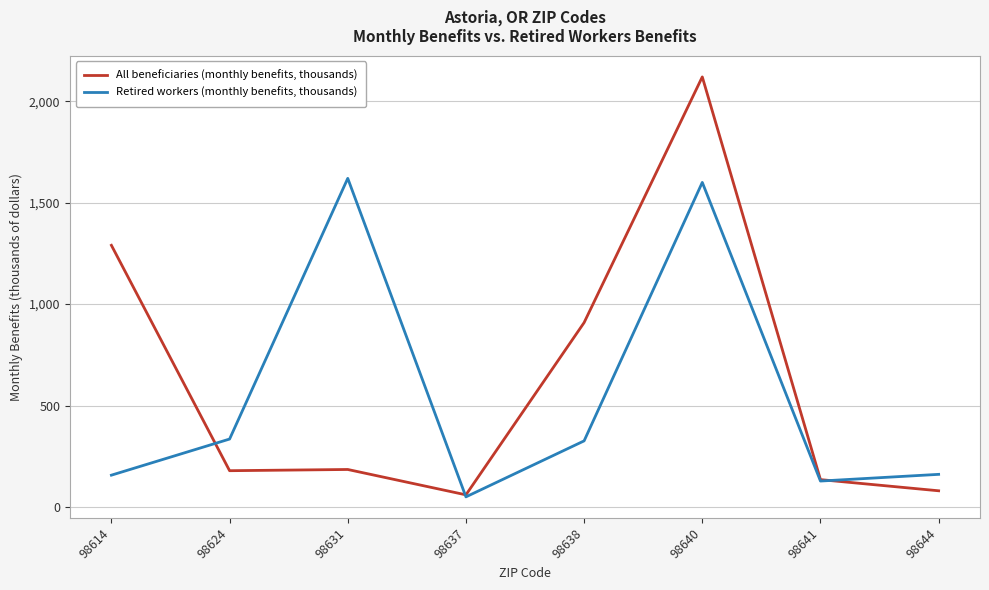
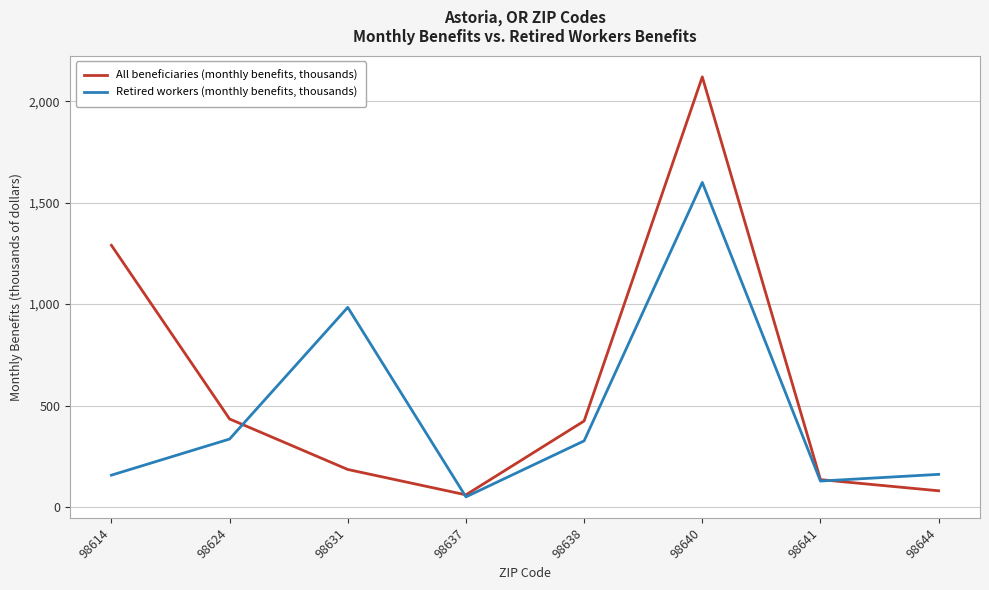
  {
    "All beneficiaries (monthly benefits, thousands)": {
      "98614": "1,290",
-     "98624": "180",
+     "98624": "430",
      "98631": "190",
-     "98638": "910",
+     "98638": "420",
      "98640": "2,120",
      "98644": "80"
    },
    "Retired workers (monthly benefits, thousands)": {
      "98614": "160",
      "98624": "340",
-     "98631": "1,620",
+     "98631": "980",
      "98638": "330",
      "98640": "1,600",
      "98644": "160"
    }
  }
